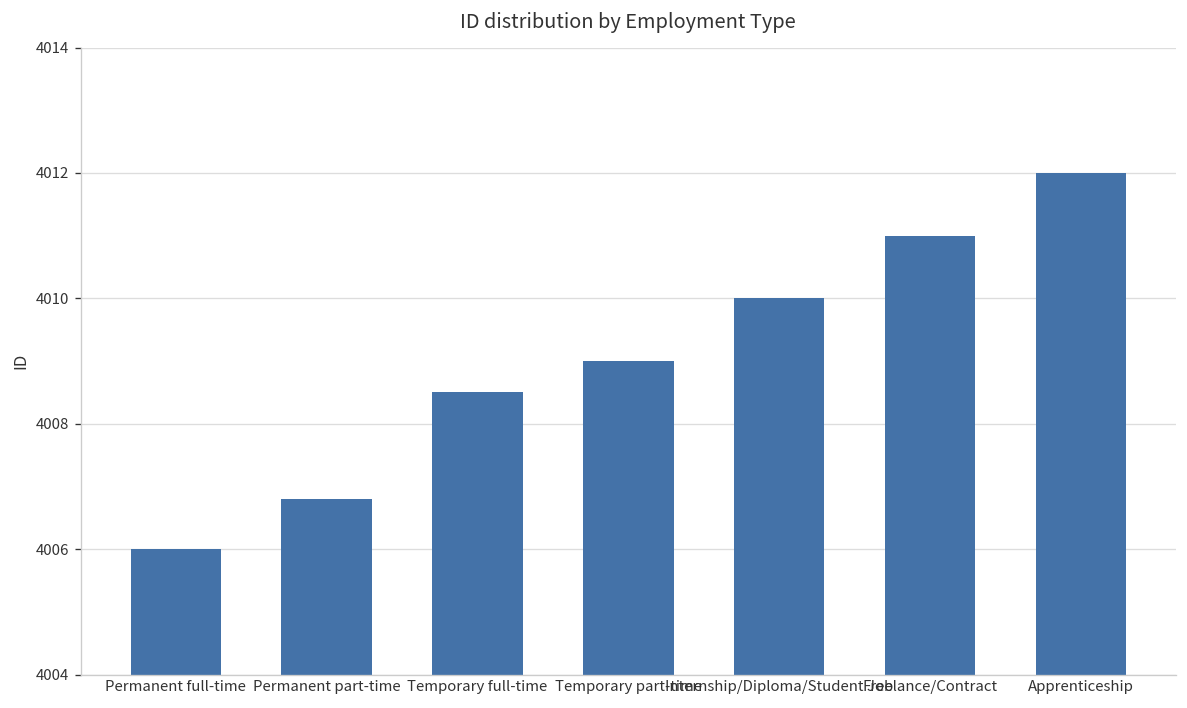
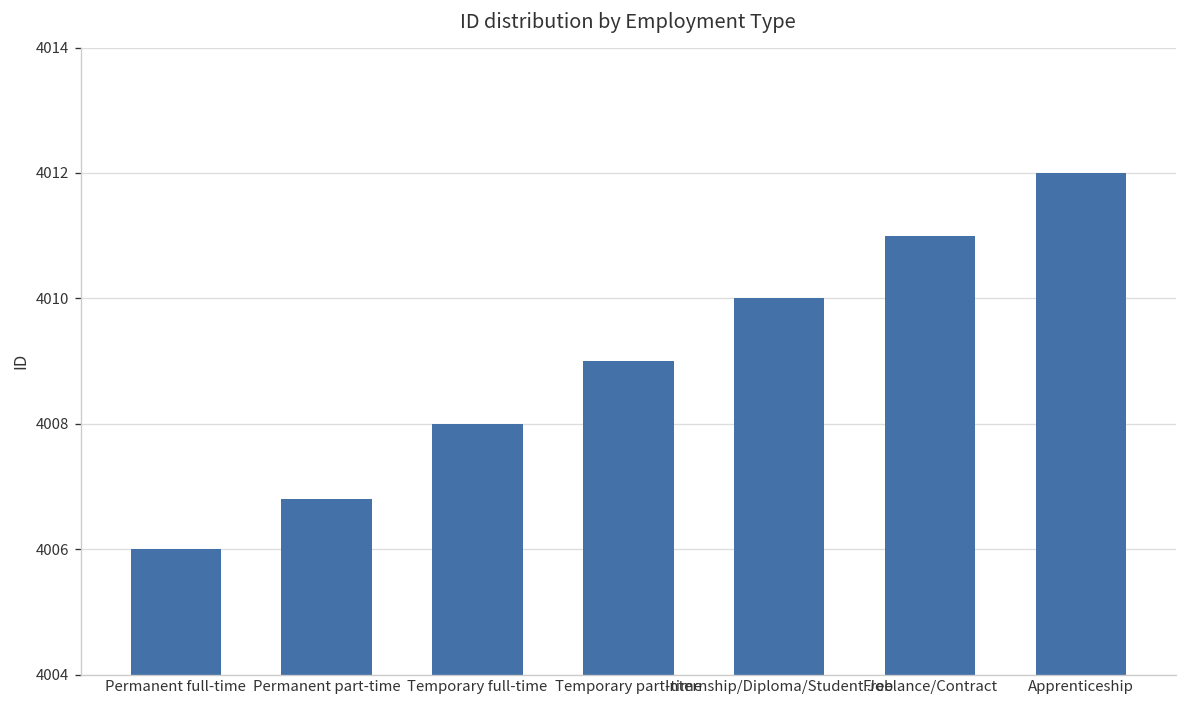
  {
    "Permanent full-time": 4006.0,
    "Permanent part-time": 4006.8,
-   "Temporary full-time": 4008.5,
+   "Temporary full-time": 4008.0,
    "Apprenticeship": 4012.0
  }
